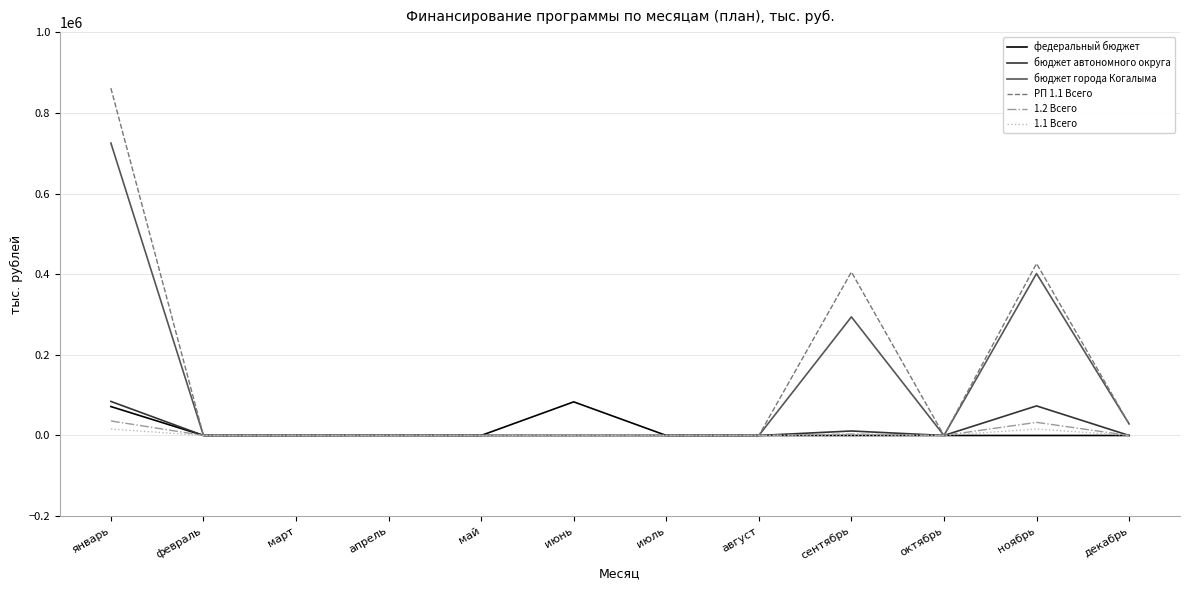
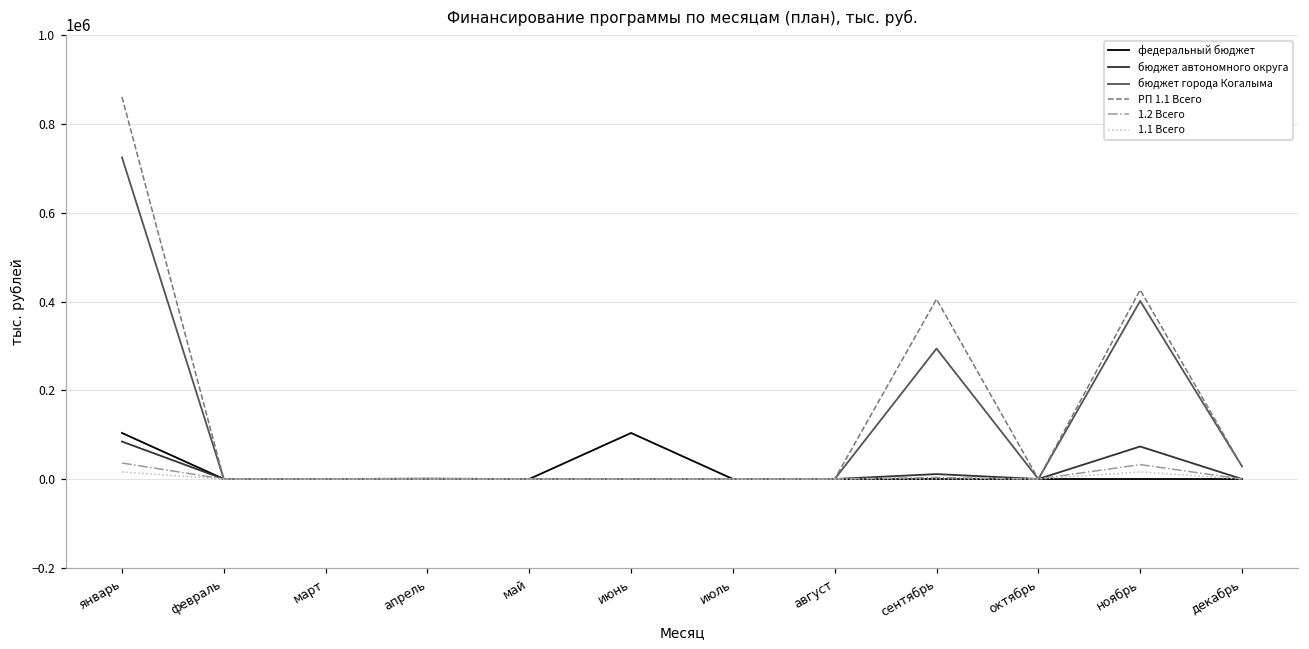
  {
    "федеральный бюджет": {
-     "январь": 70000,
-     "июнь": 80000,
+     "январь": 100000,
+     "июнь": 100000,
      "ноябрь": 0
    }
  }
